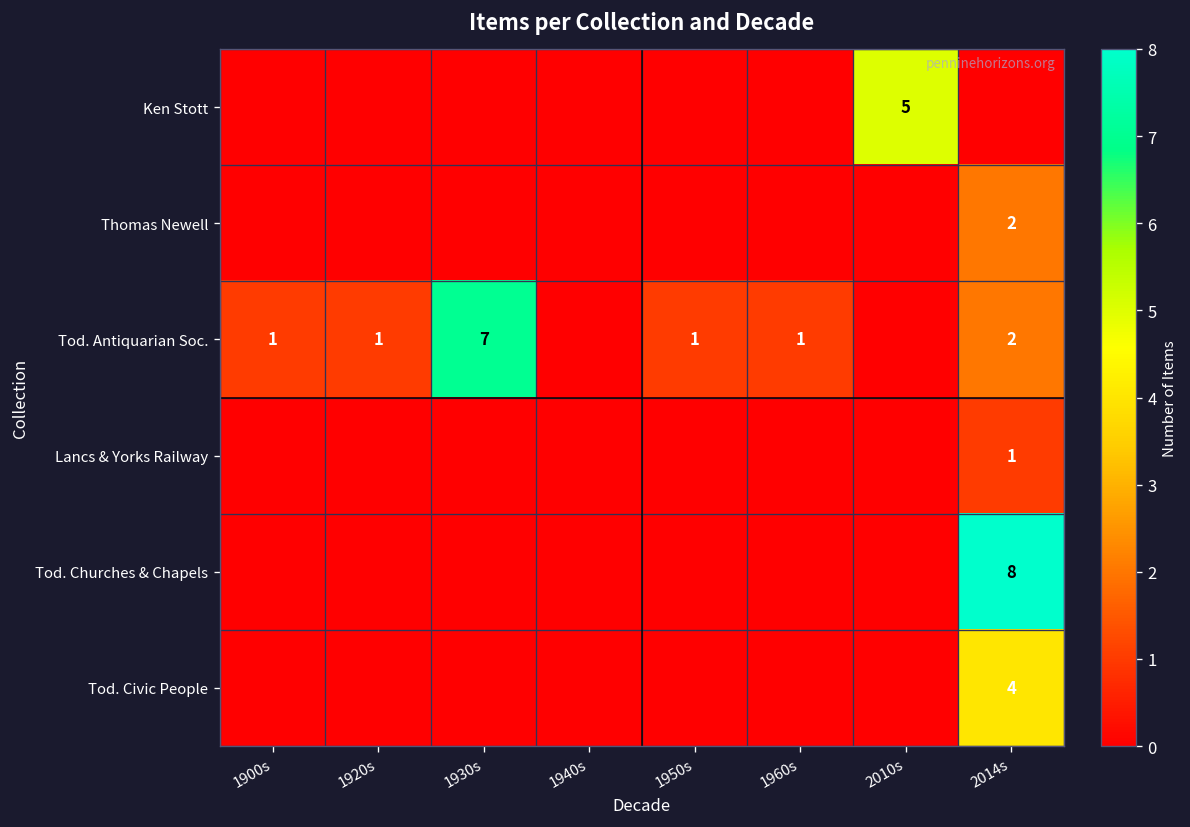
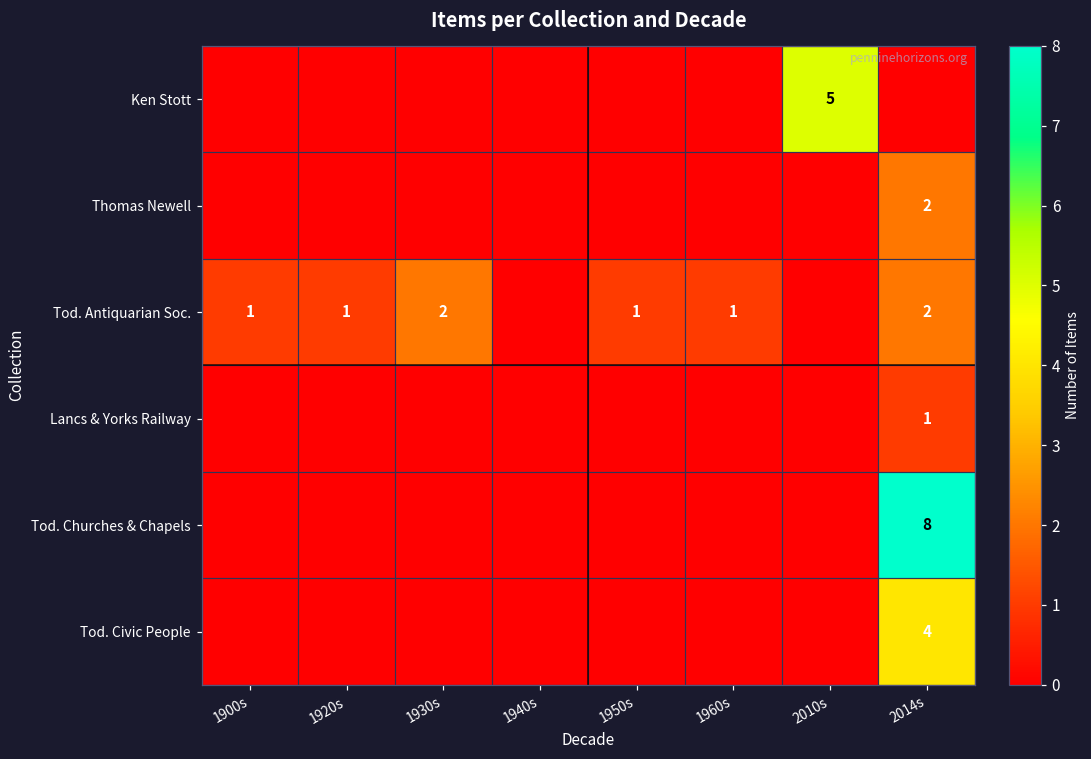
  {
    "Ken Stott": {
      "2010s": 5
    },
    "Thomas Newell": {
      "2014s": 2
    },
    "Tod. Antiquarian Soc.": {
      "1900s": 1,
      "1920s": 1,
-     "1930s": 7,
+     "1930s": 2,
      "1950s": 1,
      "1960s": 1,
      "2014s": 2
    },
    "Lancs & Yorks Railway": {
      "2014s": 1
    },
    "Tod. Churches & Chapels": {
      "2014s": 8
    },
    "Tod. Civic People": {
      "2014s": 4
    }
  }
